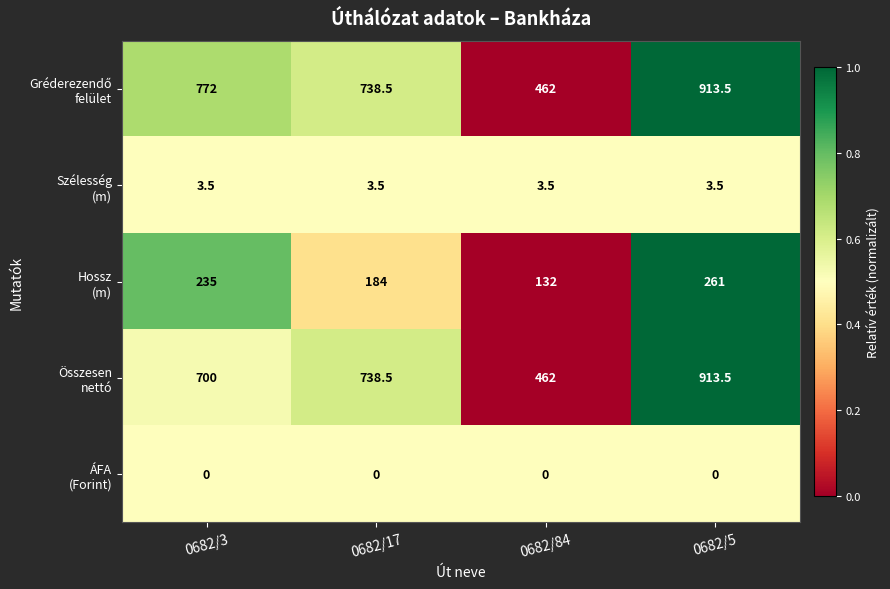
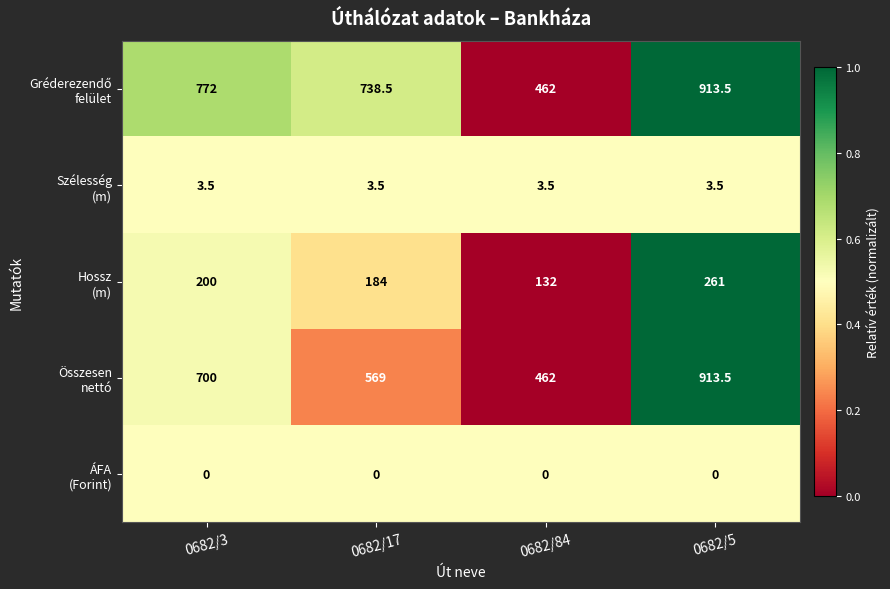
  {
    "Gréderezendő felület": {
      "0682/3": 772,
      "0682/17": 738.5,
      "0682/84": 462,
      "0682/5": 913.5
    },
    "Szélesség (m)": {
      "0682/3": 3.5,
      "0682/17": 3.5,
      "0682/84": 3.5,
      "0682/5": 3.5
    },
    "Hossz (m)": {
-     "0682/3": 235,
+     "0682/3": 200,
      "0682/17": 184,
      "0682/84": 132,
      "0682/5": 261
    },
    "Összesen nettó": {
      "0682/3": 700,
-     "0682/17": 738.5,
+     "0682/17": 569,
      "0682/84": 462,
      "0682/5": 913.5
    },
    "ÁFA (Forint)": {
      "0682/3": 0,
      "0682/17": 0,
      "0682/84": 0,
      "0682/5": 0
    }
  }
